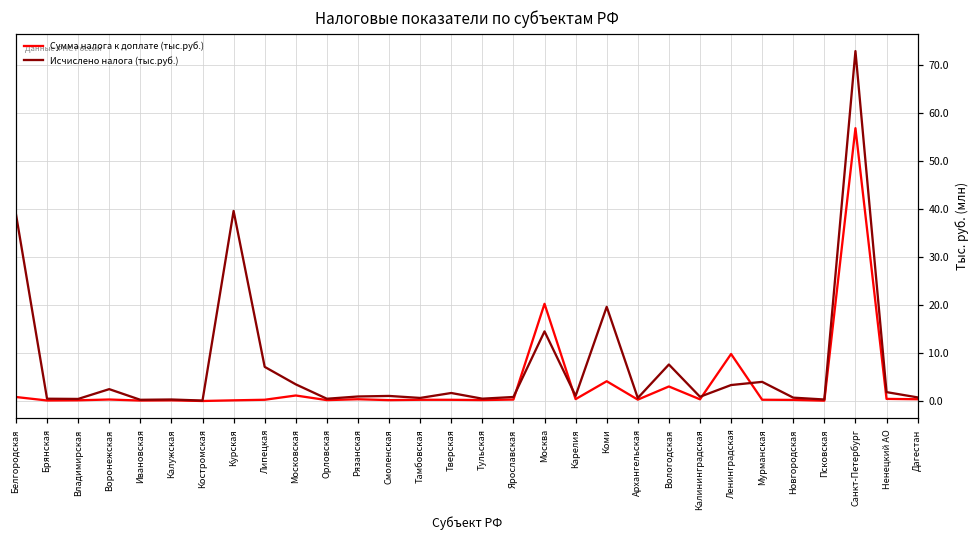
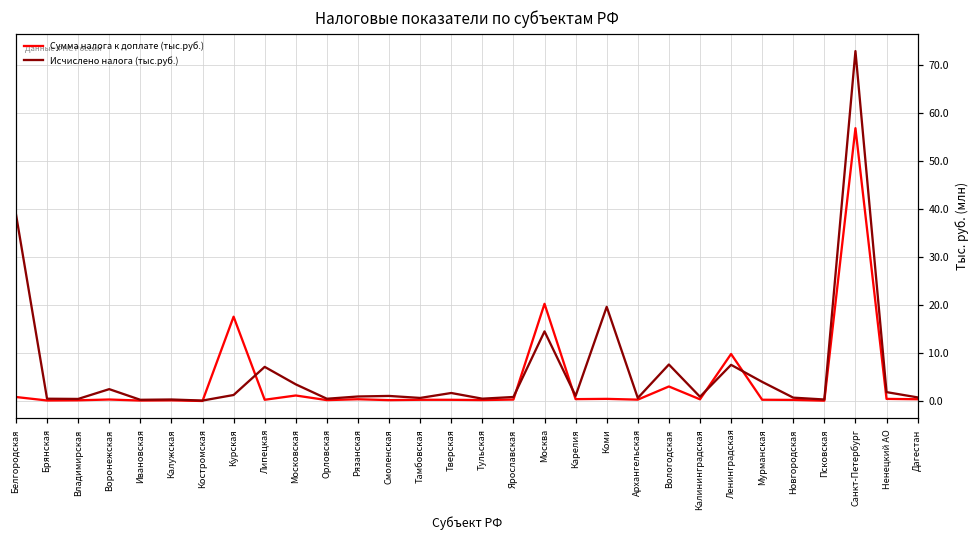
  {
    "Сумма налога к доплате (тыс.руб.)": {
      "Белгородская": 1,
      "Воронежская": 0,
-     "Курская": 0,
+     "Курская": 18,
      "Липецкая": 0,
      "Московская": 1,
      "Смоленская": 0,
      "Тверская": 0,
      "Москва": 20,
      "Карелия": 0,
-     "Коми": 4,
+     "Коми": 0,
      "Вологодская": 3,
      "Ленинградская": 10,
      "Мурманская": 0,
      "Санкт-Петербург": 57,
      "Ненецкий АО": 0
    },
    "Исчислено налога (тыс.руб.)": {
      "Белгородская": 39,
      "Воронежская": 2,
-     "Курская": 40,
+     "Курская": 1,
      "Липецкая": 7,
      "Московская": 3,
      "Смоленская": 1,
      "Тверская": 2,
      "Москва": 15,
      "Карелия": 1,
      "Коми": 20,
      "Вологодская": 8,
-     "Ленинградская": 3,
+     "Ленинградская": 8,
      "Мурманская": 4,
      "Санкт-Петербург": 73,
      "Ненецкий АО": 2
    }
  }
